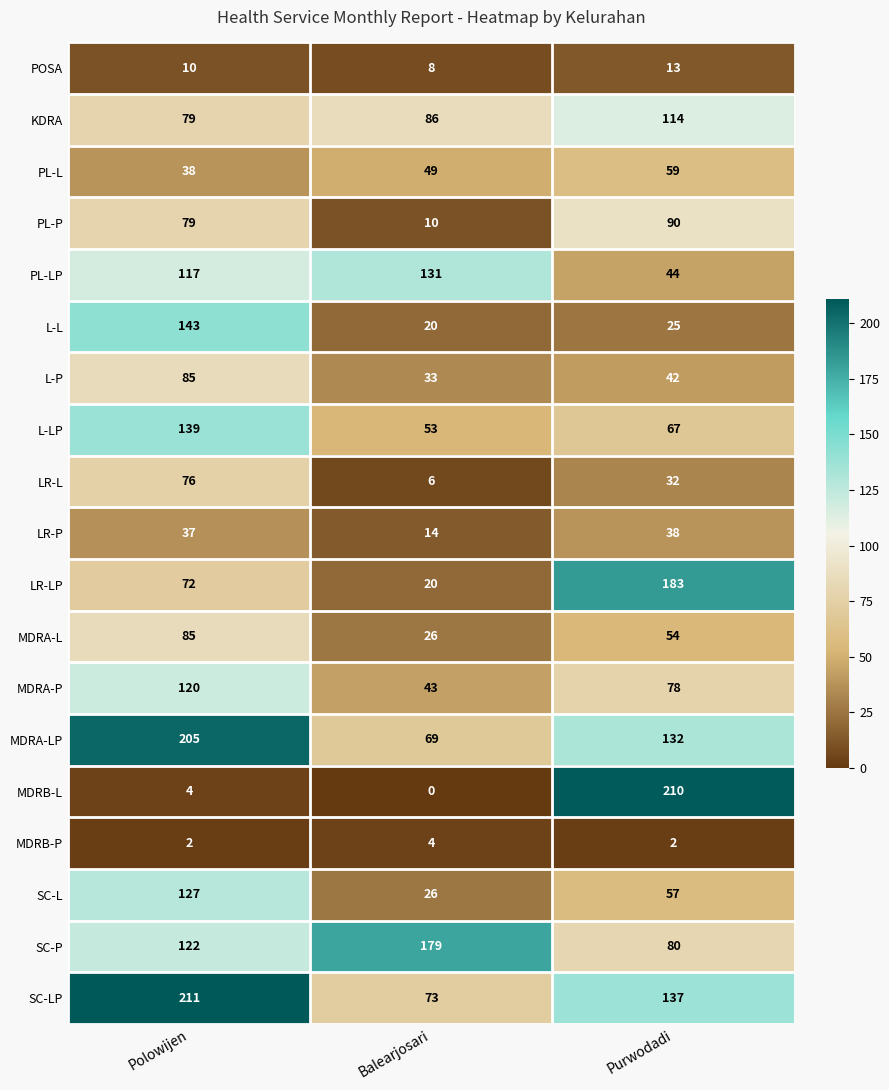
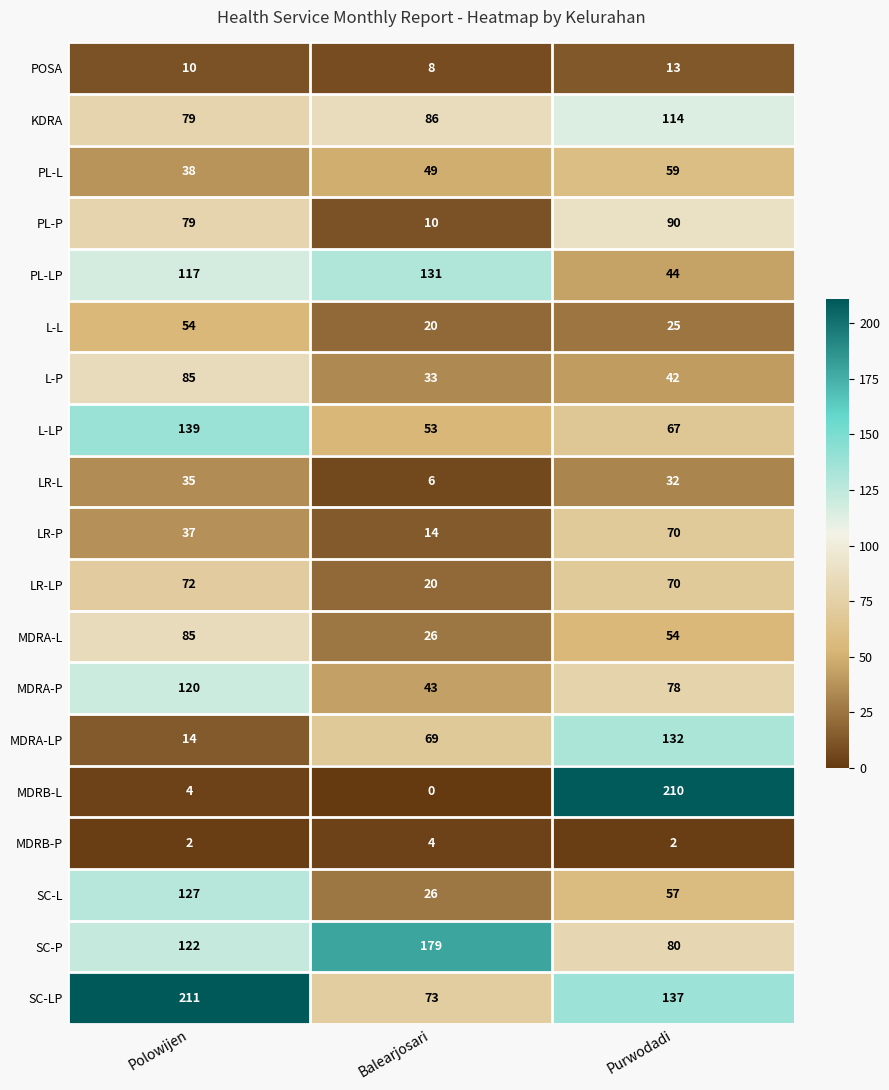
  {
    "POSA": {
      "Polowijen": 10,
      "Balearjosari": 8,
      "Purwodadi": 13
    },
    "KDRA": {
      "Polowijen": 79,
      "Balearjosari": 86,
      "Purwodadi": 114
    },
    "PL-L": {
      "Polowijen": 38,
      "Balearjosari": 49,
      "Purwodadi": 59
    },
    "PL-P": {
      "Polowijen": 79,
      "Balearjosari": 10,
      "Purwodadi": 90
    },
    "PL-LP": {
      "Polowijen": 117,
      "Balearjosari": 131,
      "Purwodadi": 44
    },
    "L-L": {
-     "Polowijen": 143,
+     "Polowijen": 54,
      "Balearjosari": 20,
      "Purwodadi": 25
    },
    "L-P": {
      "Polowijen": 85,
      "Balearjosari": 33,
      "Purwodadi": 42
    },
    "L-LP": {
      "Polowijen": 139,
      "Balearjosari": 53,
      "Purwodadi": 67
    },
    "LR-L": {
-     "Polowijen": 76,
+     "Polowijen": 35,
      "Balearjosari": 6,
      "Purwodadi": 32
    },
    "LR-P": {
      "Polowijen": 37,
      "Balearjosari": 14,
-     "Purwodadi": 38
+     "Purwodadi": 70
    },
    "LR-LP": {
      "Polowijen": 72,
      "Balearjosari": 20,
-     "Purwodadi": 183
+     "Purwodadi": 70
    },
    "MDRA-L": {
      "Polowijen": 85,
      "Balearjosari": 26,
      "Purwodadi": 54
    },
    "MDRA-P": {
      "Polowijen": 120,
      "Balearjosari": 43,
      "Purwodadi": 78
    },
    "MDRA-LP": {
-     "Polowijen": 205,
+     "Polowijen": 14,
      "Balearjosari": 69,
      "Purwodadi": 132
    },
    "MDRB-L": {
      "Polowijen": 4,
      "Balearjosari": 0,
      "Purwodadi": 210
    },
    "MDRB-P": {
      "Polowijen": 2,
      "Balearjosari": 4,
      "Purwodadi": 2
    },
    "SC-L": {
      "Polowijen": 127,
      "Balearjosari": 26,
      "Purwodadi": 57
    },
    "SC-P": {
      "Polowijen": 122,
      "Balearjosari": 179,
      "Purwodadi": 80
    },
    "SC-LP": {
      "Polowijen": 211,
      "Balearjosari": 73,
      "Purwodadi": 137
    }
  }
